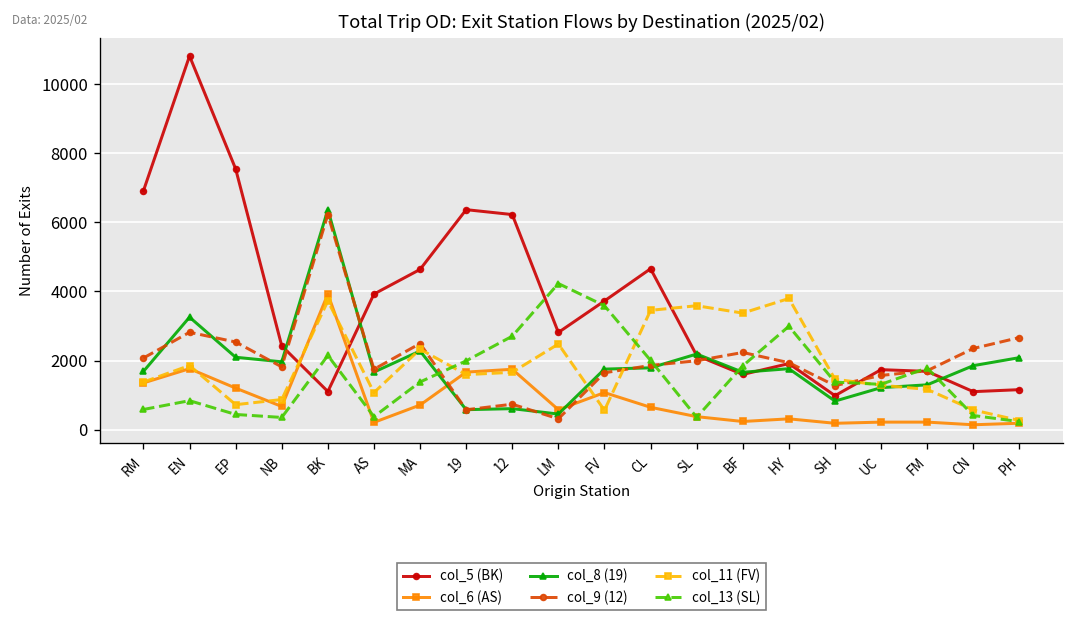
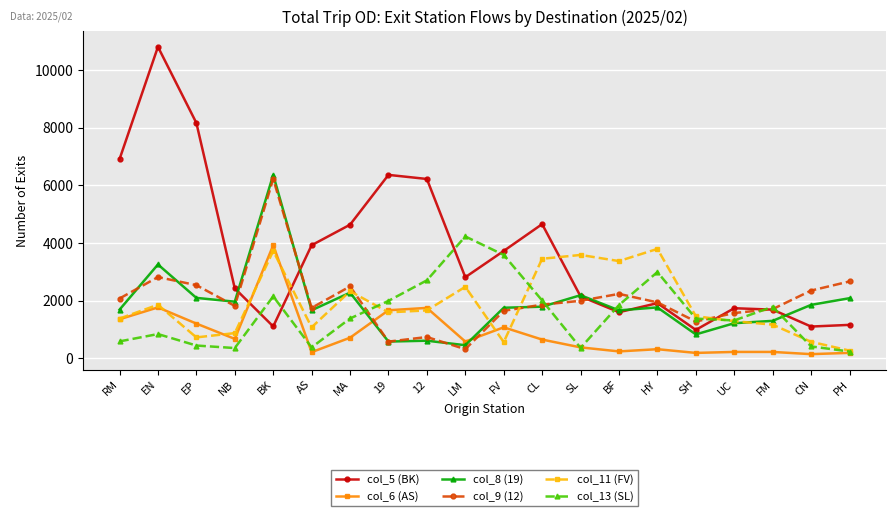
  {
    "col_5 (BK)": {
      "RM": 6900,
      "EN": 10800,
-     "EP": 7500,
+     "EP": 8200,
      "NB": 2400,
      "BK": 1100,
      "AS": 3900,
      "MA": 4600,
      "19": 6400,
      "12": 6200,
      "LM": 2800,
      "FV": 3700,
      "CL": 4700,
      "SH": 1000,
      "UC": 1700,
      "CN": 1100,
      "PH": 1200
    },
    "col_8 (19)": {
      "RM": 1700,
      "EN": 3300,
      "EP": 2100,
      "NB": 2000,
      "BK": 6400,
      "12": 600,
      "LM": 400,
      "FV": 1800,
      "HY": 1800,
      "SH": 800,
      "FM": 1300,
      "CN": 1900,
      "PH": 2100
    },
    "col_9 (12)": {
      "RM": 2100,
      "EN": 2800,
      "EP": 2500,
      "NB": 1800,
      "BK": 6200,
      "MA": 2500,
      "12": 700,
      "LM": 300,
      "FV": 1600,
      "SL": 2000,
      "BF": 2200,
      "SH": 1300,
      "UC": 1600,
      "CN": 2300,
      "PH": 2700
    },
    "col_13 (SL)": {
      "RM": 600,
      "EN": 800,
      "EP": 400,
      "NB": 400,
      "BK": 2100,
      "AS": 400,
      "MA": 1400,
      "19": 2000,
      "12": 2700,
      "LM": 4200,
      "FV": 3600,
      "CL": 2000,
      "BF": 1800,
      "HY": 3000,
      "CN": 400
    }
  }
